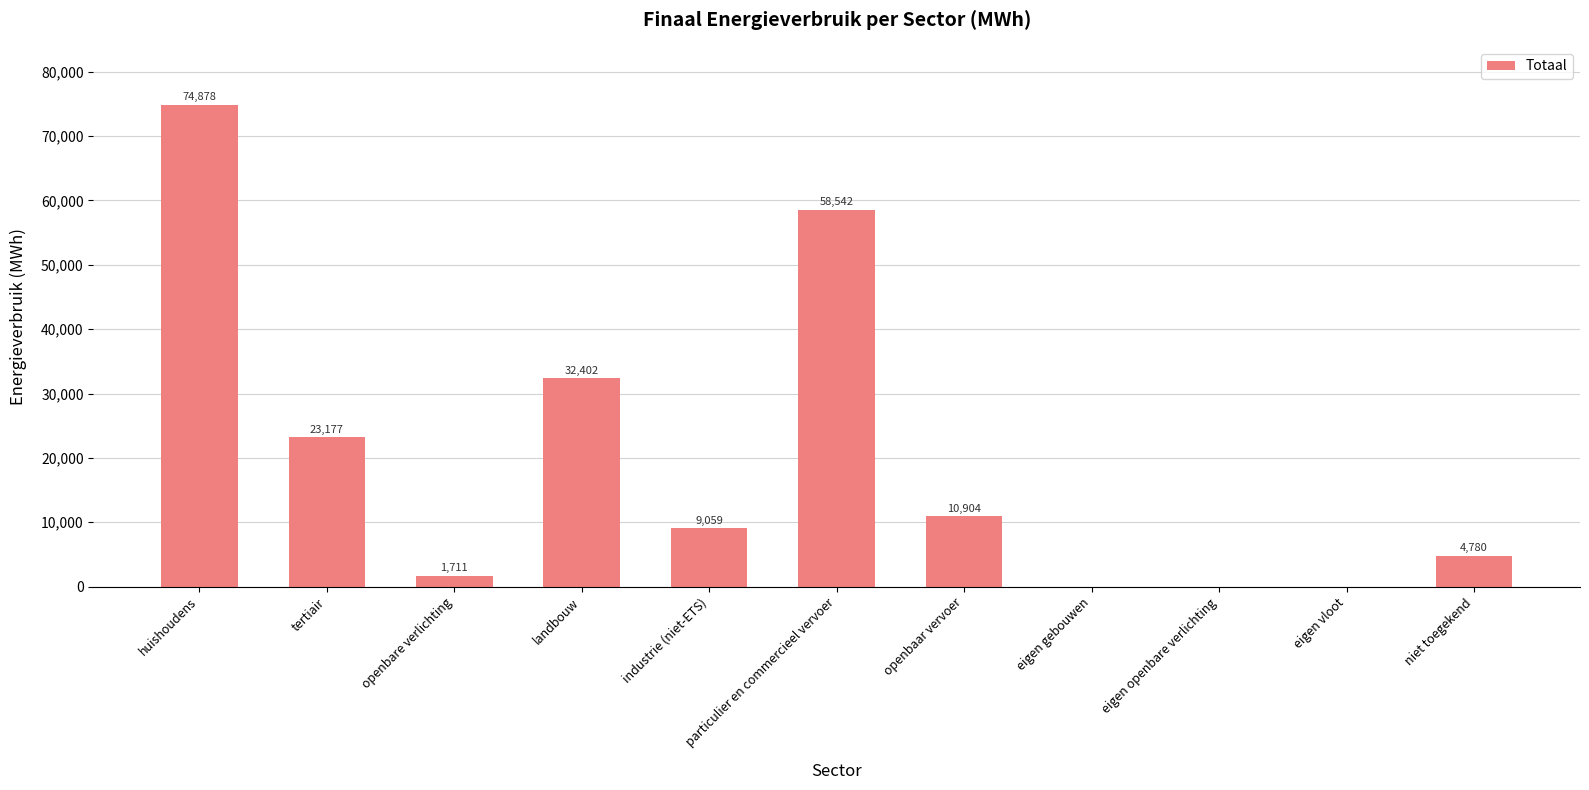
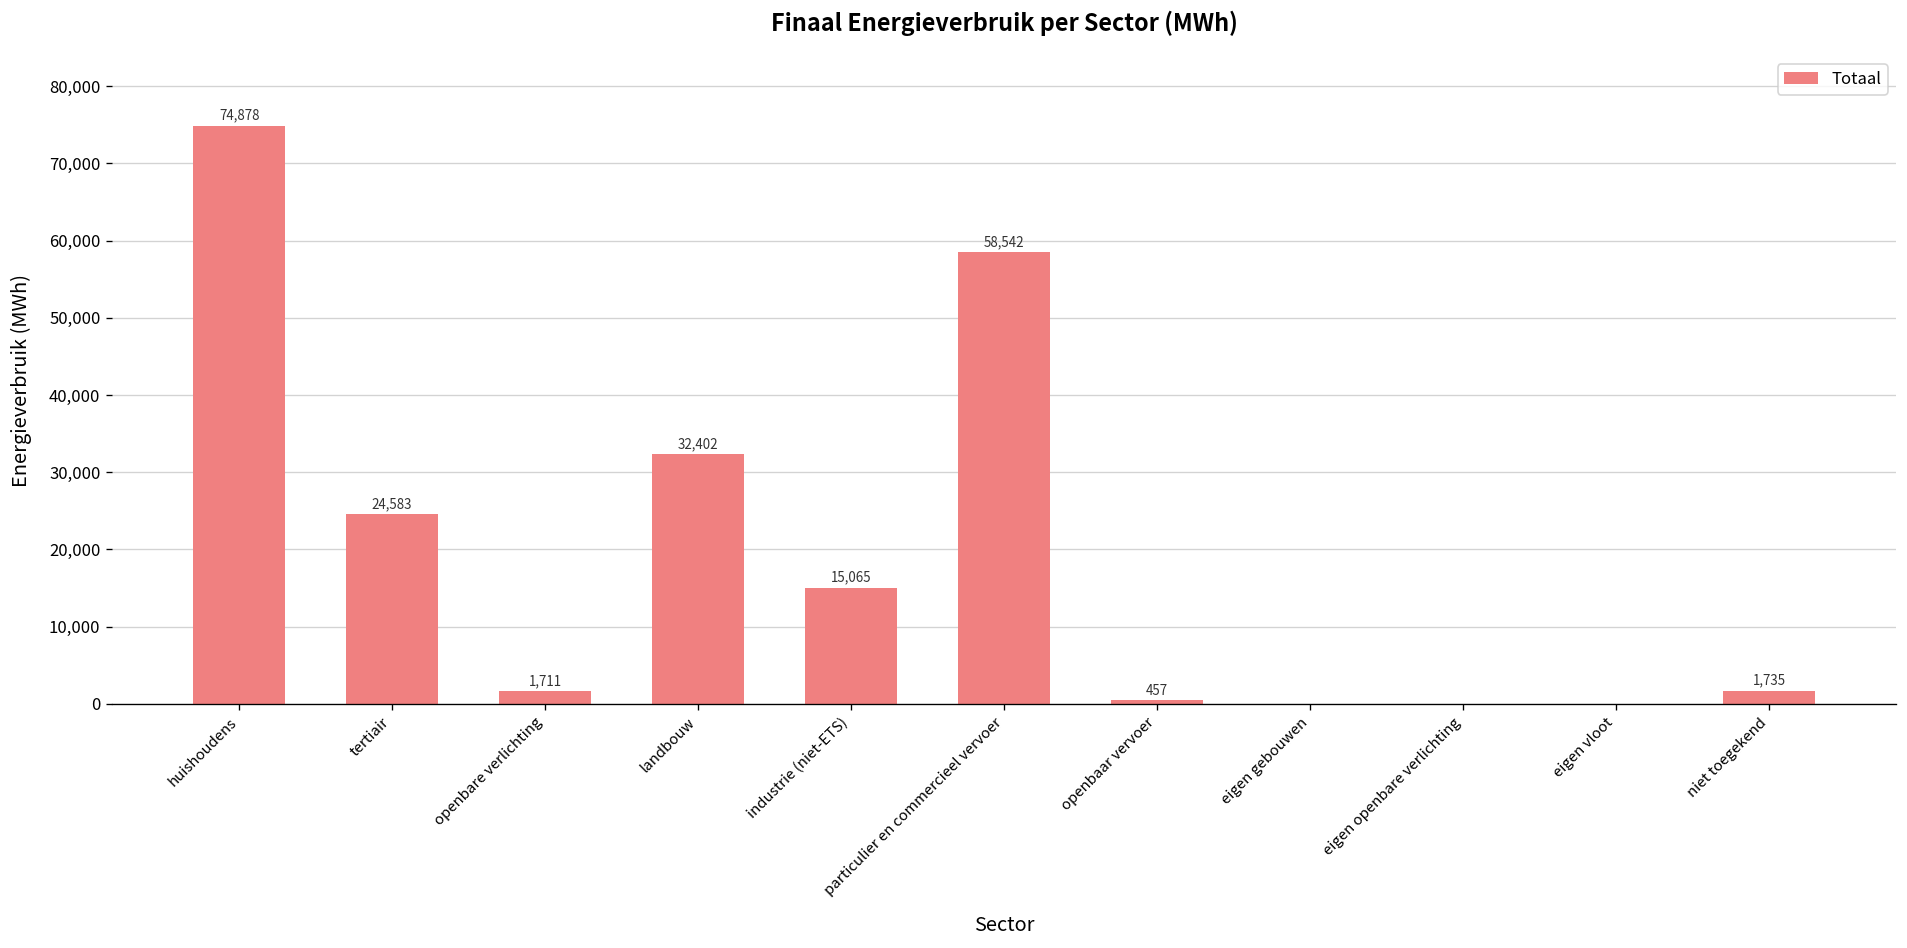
  {
    "huishoudens": "74,878",
-   "tertiair": "23,177",
+   "tertiair": "24,583",
    "openbare verlichting": "1,711",
    "landbouw": "32,402",
-   "industrie (niet-ETS)": "9,059",
+   "industrie (niet-ETS)": "15,065",
    "particulier en commercieel vervoer": "58,542",
-   "openbaar vervoer": "10,904",
-   "niet toegekend": "4,780"
+   "openbaar vervoer": "457",
+   "niet toegekend": "1,735"
  }
